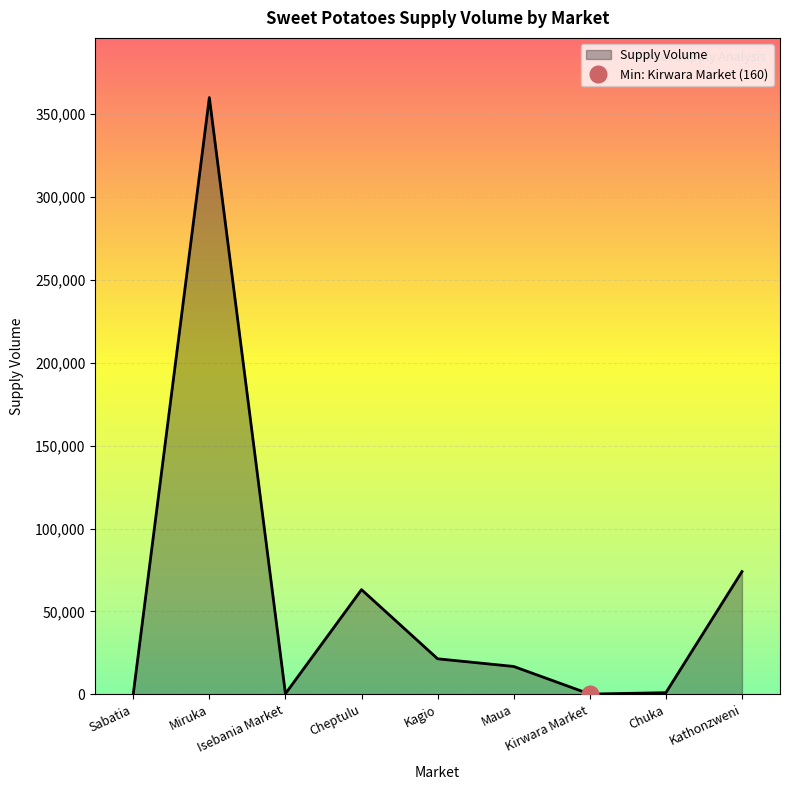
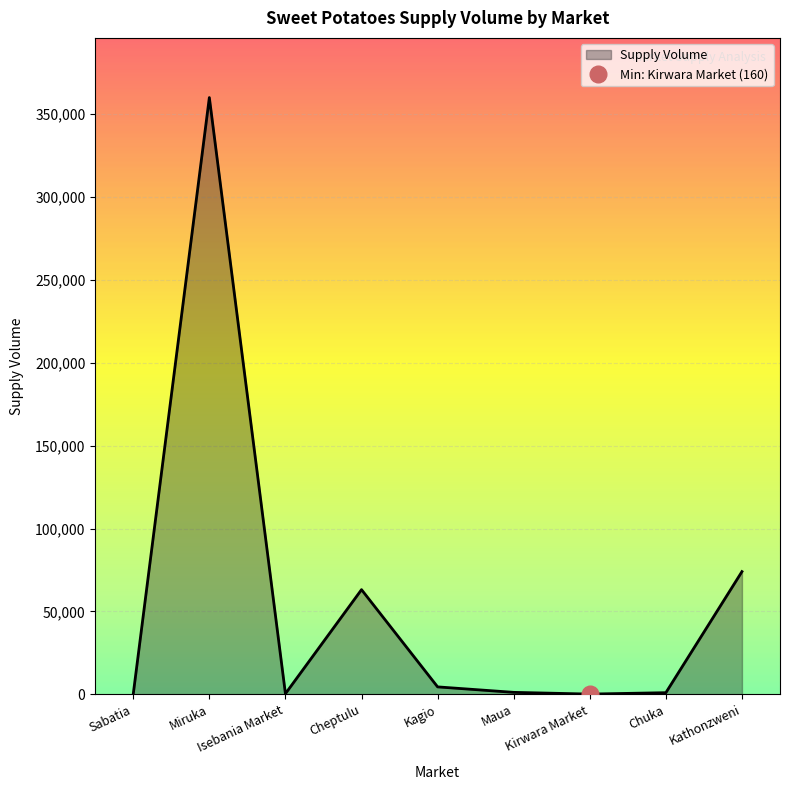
  {
    "Supply Volume": {
      "Sabatia": "0",
      "Miruka": "360,000",
      "Isebania Market": "0",
      "Cheptulu": "63,000",
-     "Kagio": "21,000",
-     "Maua": "17,000",
+     "Kagio": "5,000",
+     "Maua": "1,000",
      "Chuka": "1,000",
      "Kathonzweni": "74,000"
    }
  }
